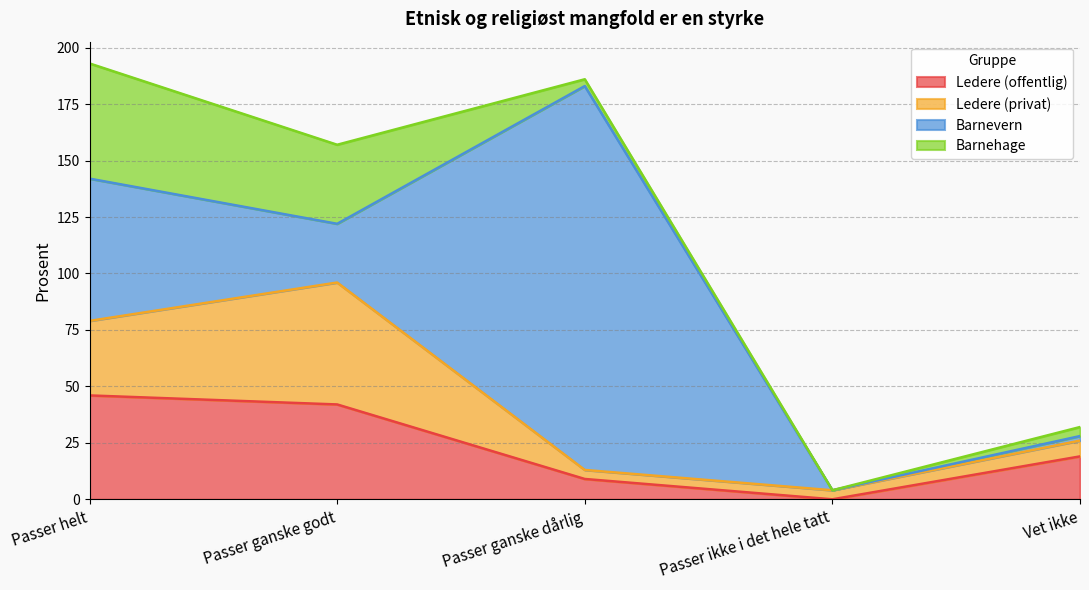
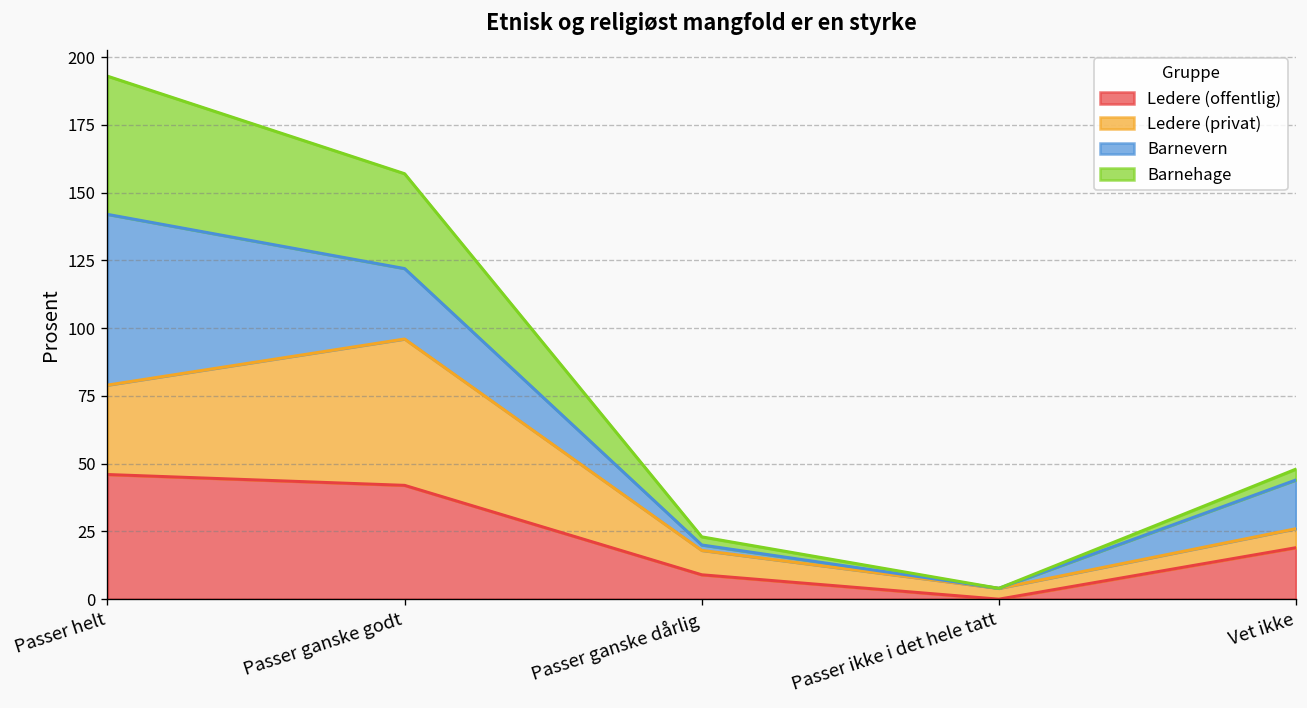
  {
    "Ledere (offentlig)": {
      "Passer helt": 46,
      "Passer ganske godt": 42,
      "Passer ganske dårlig": 9,
      "Passer ikke i det hele tatt": 0,
      "Vet ikke": 19
    },
    "Ledere (privat)": {
      "Passer helt": 33,
      "Passer ganske godt": 54,
-     "Passer ganske dårlig": 4,
+     "Passer ganske dårlig": 9,
      "Vet ikke": 7
    },
    "Barnevern": {
      "Passer helt": 63,
      "Passer ganske godt": 26,
-     "Passer ganske dårlig": 170,
-     "Vet ikke": 2
+     "Passer ganske dårlig": 2,
+     "Vet ikke": 18
    },
    "Barnehage": {
      "Passer helt": 51,
      "Passer ganske godt": 35,
      "Passer ganske dårlig": 3,
      "Vet ikke": 4
    }
  }
